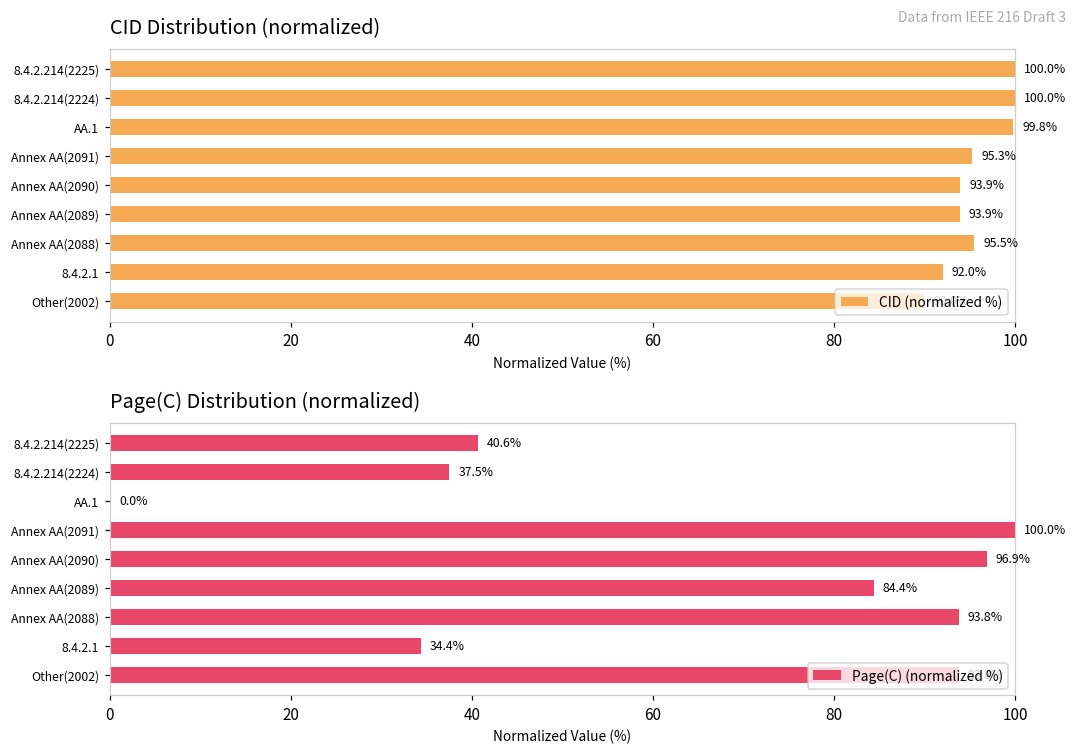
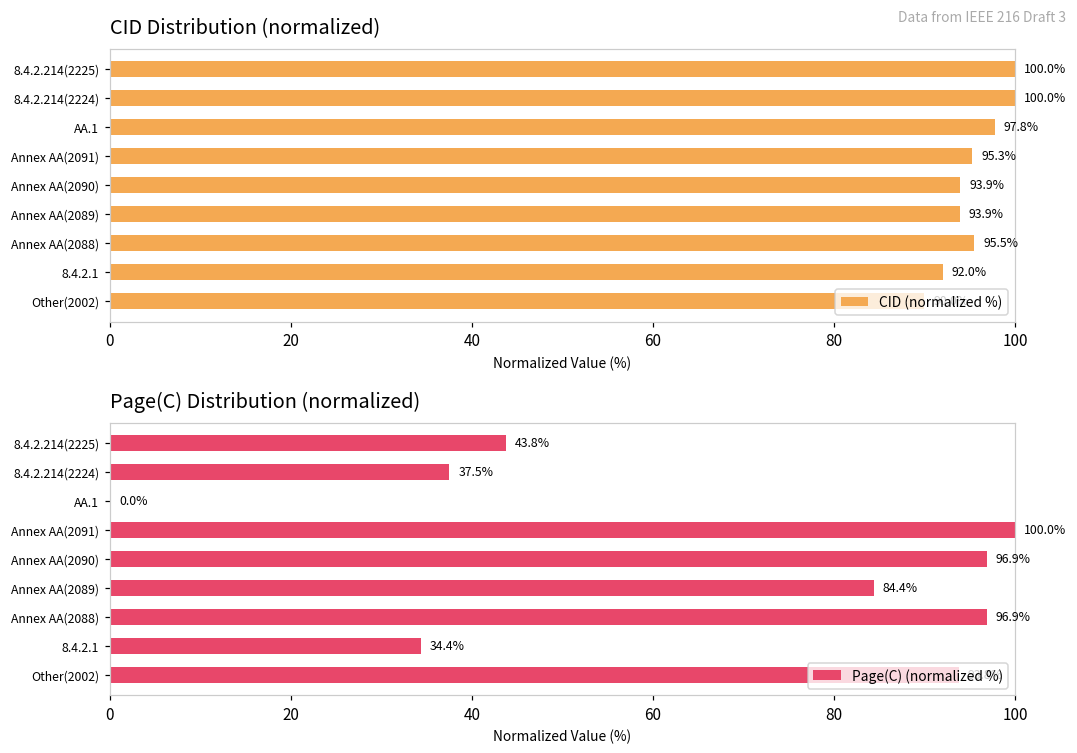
  {
    "CID Distribution (normalized)": {
      "8.4.2.214(2225)": "100.0%",
      "8.4.2.214(2224)": "100.0%",
-     "AA.1": "99.8%",
+     "AA.1": "97.8%",
      "Annex AA(2091)": "95.3%",
      "Annex AA(2090)": "93.9%",
      "Annex AA(2089)": "93.9%",
      "Annex AA(2088)": "95.5%",
      "8.4.2.1": "92.0%"
    },
    "Page(C) Distribution (normalized)": {
-     "8.4.2.214(2225)": "40.6%",
+     "8.4.2.214(2225)": "43.8%",
      "8.4.2.214(2224)": "37.5%",
      "AA.1": "0.0%",
      "Annex AA(2091)": "100.0%",
      "Annex AA(2090)": "96.9%",
      "Annex AA(2089)": "84.4%",
-     "Annex AA(2088)": "93.8%",
+     "Annex AA(2088)": "96.9%",
      "8.4.2.1": "34.4%"
    }
  }
